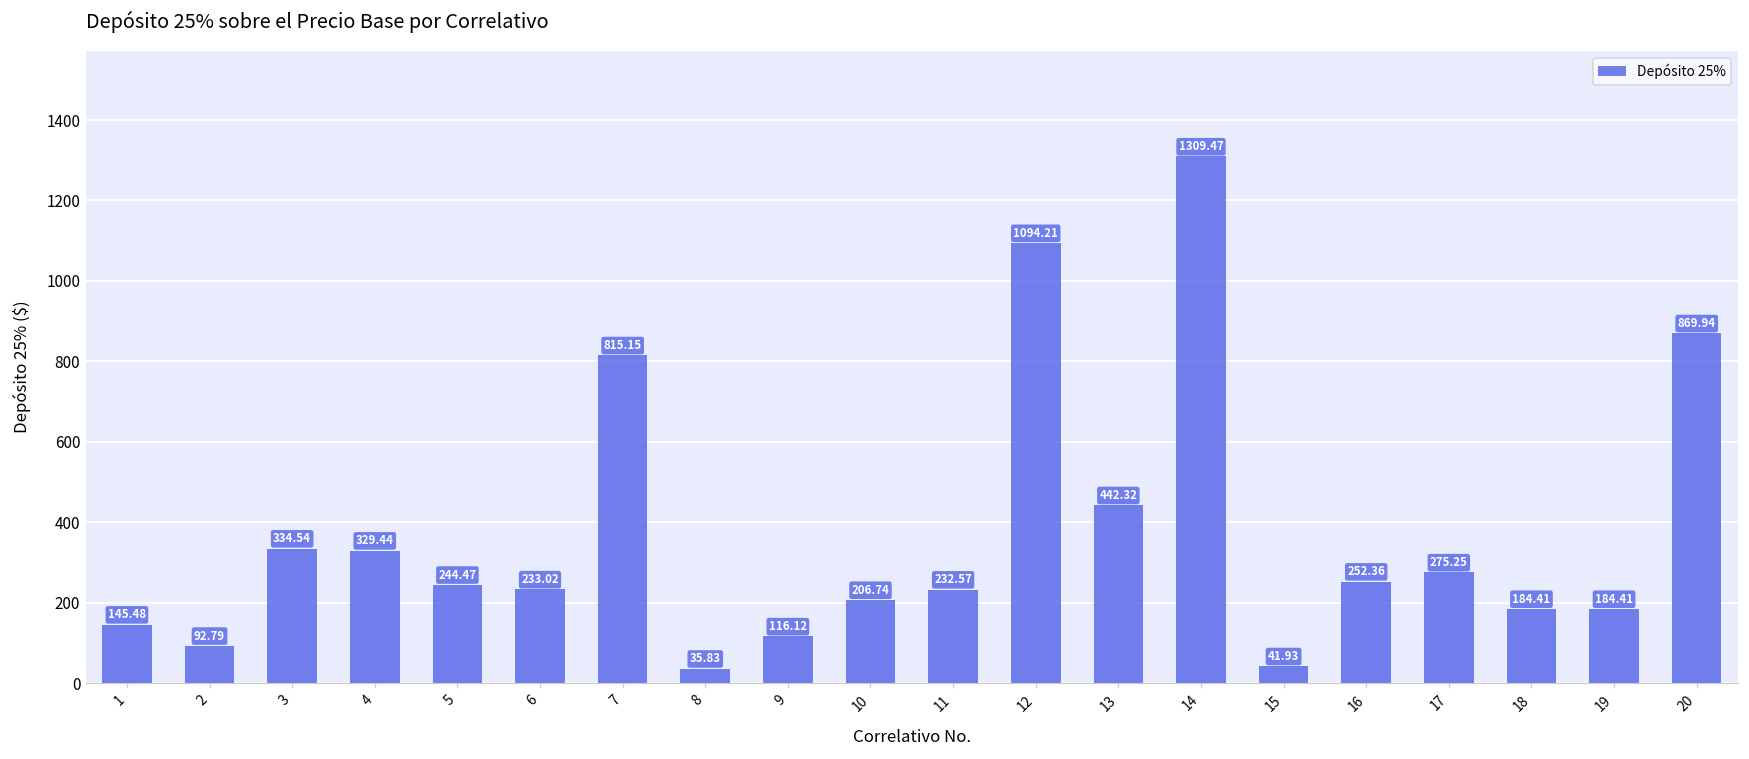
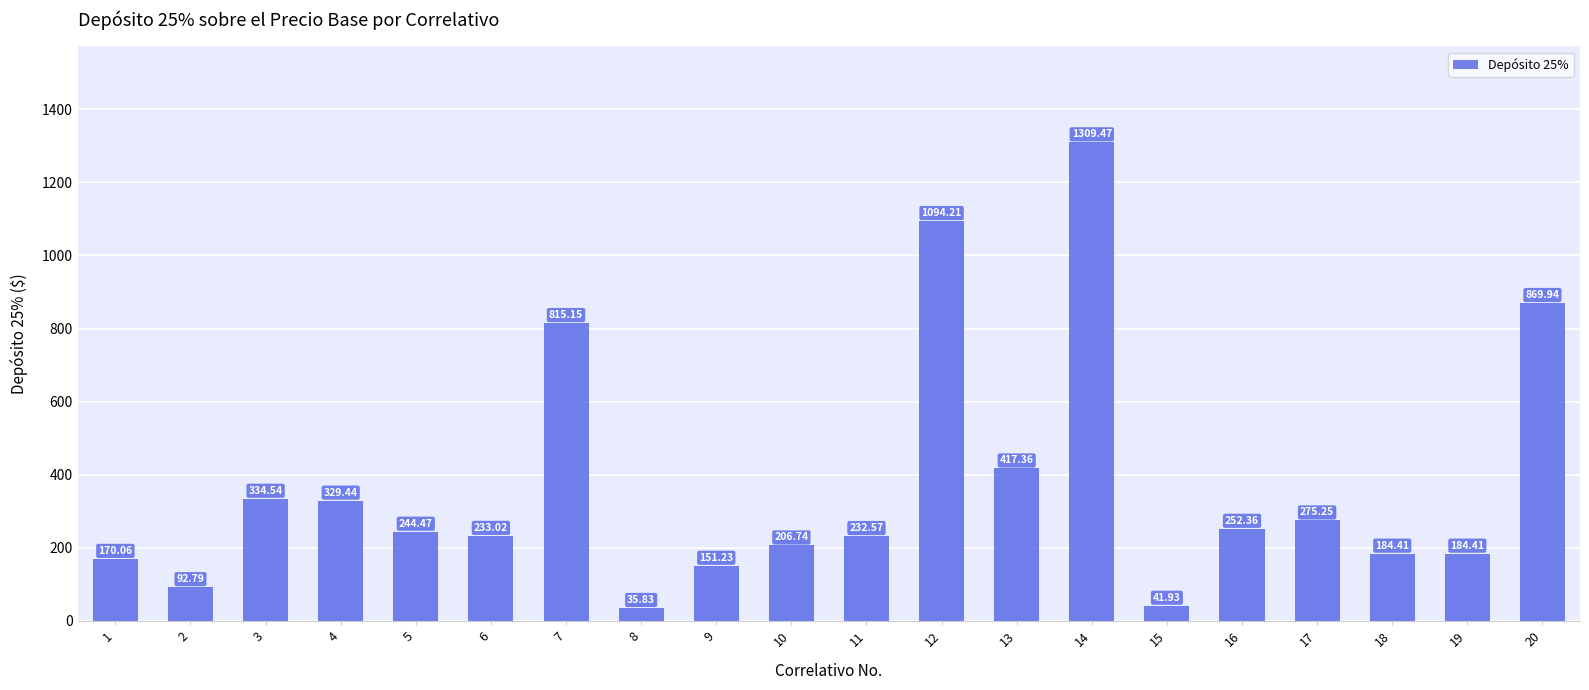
  {
-   "1": 145.48,
-   "9": 116.12,
-   "13": 442.32
+   "1": 170.06,
+   "9": 151.23,
+   "13": 417.36
  }
